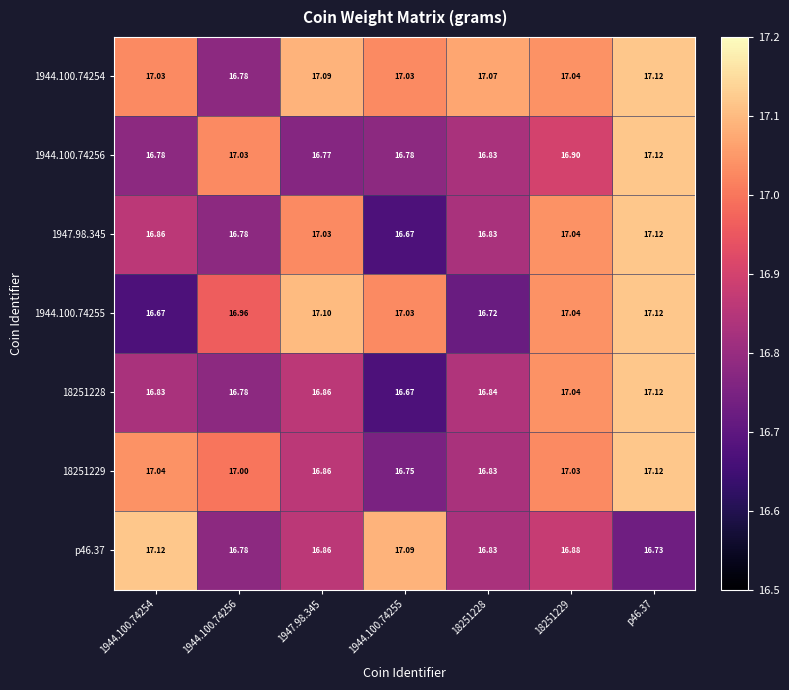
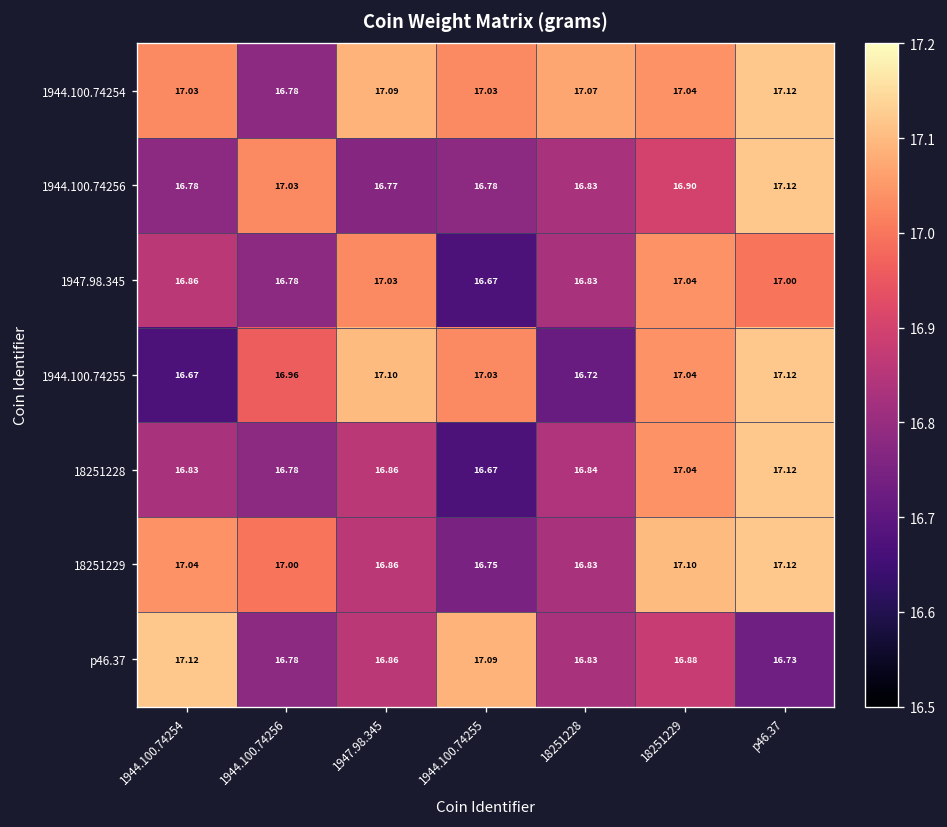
  {
    "1944.100.74254": {
      "1944.100.74254": 17.03,
      "1944.100.74256": 16.78,
      "1947.98.345": 17.09,
      "1944.100.74255": 17.03,
      "18251228": 17.07,
      "18251229": 17.04,
      "p46.37": 17.12
    },
    "1944.100.74256": {
      "1944.100.74254": 16.78,
      "1944.100.74256": 17.03,
      "1947.98.345": 16.77,
      "1944.100.74255": 16.78,
      "18251228": 16.83,
      "18251229": 16.90,
      "p46.37": 17.12
    },
    "1947.98.345": {
      "1944.100.74254": 16.86,
      "1944.100.74256": 16.78,
      "1947.98.345": 17.03,
      "1944.100.74255": 16.67,
      "18251228": 16.83,
      "18251229": 17.04,
-     "p46.37": 17.12
+     "p46.37": 17.00
    },
    "1944.100.74255": {
      "1944.100.74254": 16.67,
      "1944.100.74256": 16.96,
      "1947.98.345": 17.10,
      "1944.100.74255": 17.03,
      "18251228": 16.72,
      "18251229": 17.04,
      "p46.37": 17.12
    },
    "18251228": {
      "1944.100.74254": 16.83,
      "1944.100.74256": 16.78,
      "1947.98.345": 16.86,
      "1944.100.74255": 16.67,
      "18251228": 16.84,
      "18251229": 17.04,
      "p46.37": 17.12
    },
    "18251229": {
      "1944.100.74254": 17.04,
      "1944.100.74256": 17.00,
      "1947.98.345": 16.86,
      "1944.100.74255": 16.75,
      "18251228": 16.83,
-     "18251229": 17.03,
+     "18251229": 17.10,
      "p46.37": 17.12
    },
    "p46.37": {
      "1944.100.74254": 17.12,
      "1944.100.74256": 16.78,
      "1947.98.345": 16.86,
      "1944.100.74255": 17.09,
      "18251228": 16.83,
      "18251229": 16.88,
      "p46.37": 16.73
    }
  }
